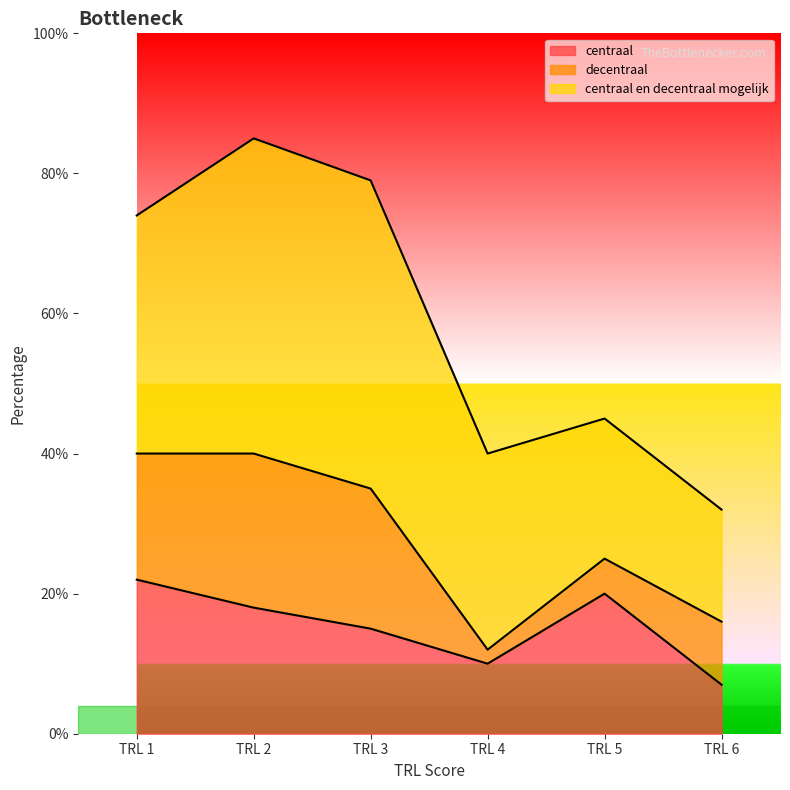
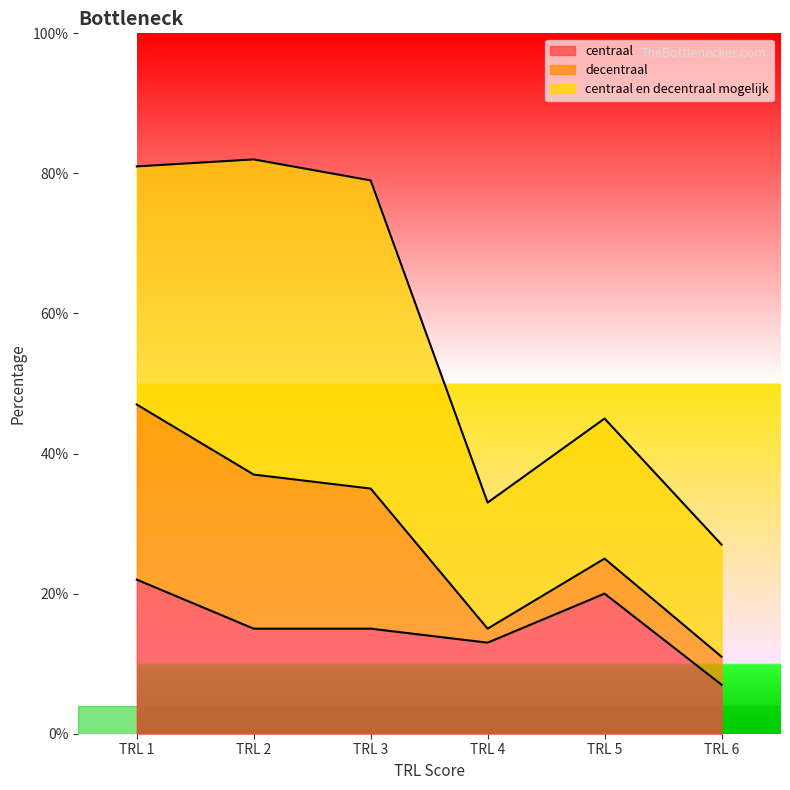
  {
    "centraal": {
      "TRL 1": "22%",
-     "TRL 2": "18%",
+     "TRL 2": "15%",
      "TRL 3": "15%",
-     "TRL 4": "10%",
+     "TRL 4": "13%",
      "TRL 5": "20%",
      "TRL 6": "7%"
    },
    "decentraal": {
-     "TRL 1": "18%",
+     "TRL 1": "25%",
      "TRL 2": "22%",
      "TRL 3": "20%",
      "TRL 4": "2%",
      "TRL 5": "5%",
-     "TRL 6": "9%"
+     "TRL 6": "4%"
    },
    "centraal en decentraal mogelijk": {
      "TRL 1": "34%",
      "TRL 2": "45%",
      "TRL 3": "44%",
-     "TRL 4": "28%",
+     "TRL 4": "18%",
      "TRL 5": "20%",
      "TRL 6": "16%"
    }
  }
